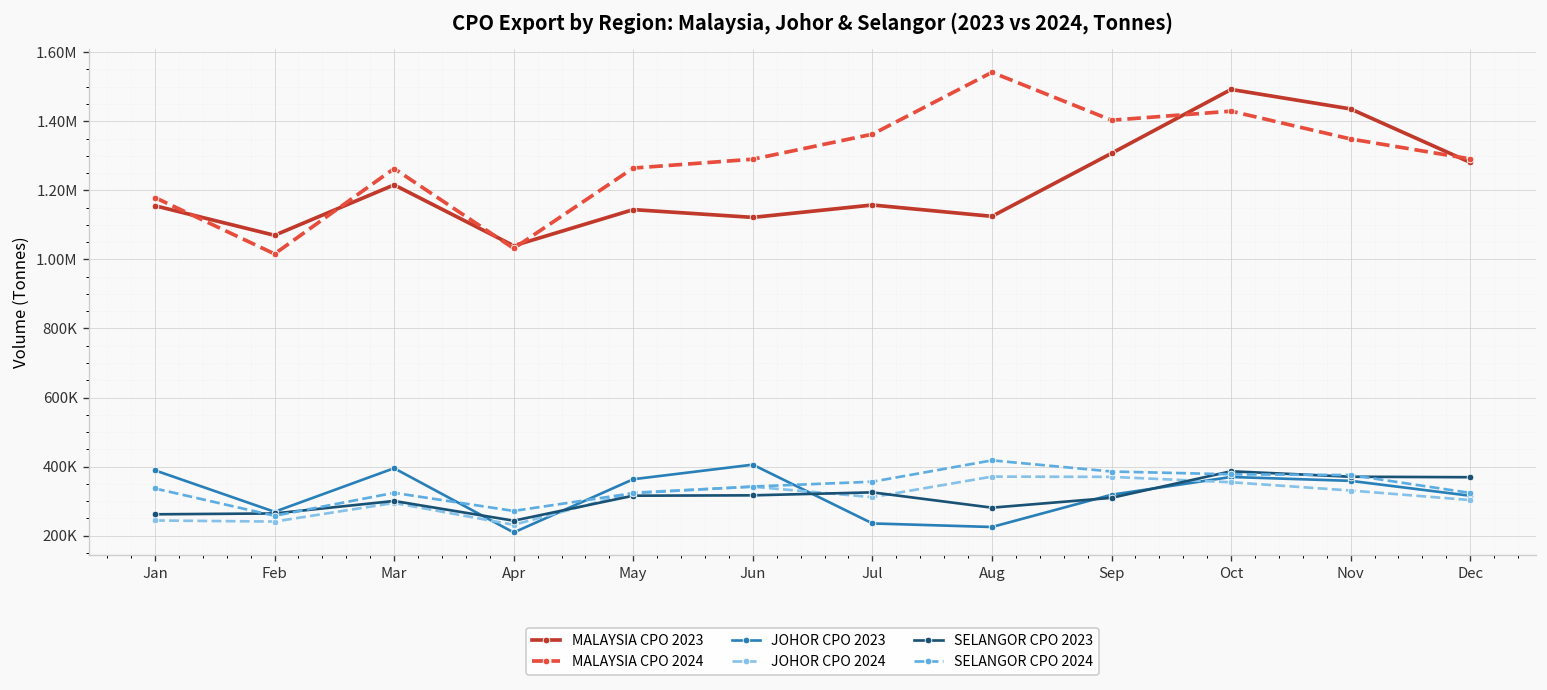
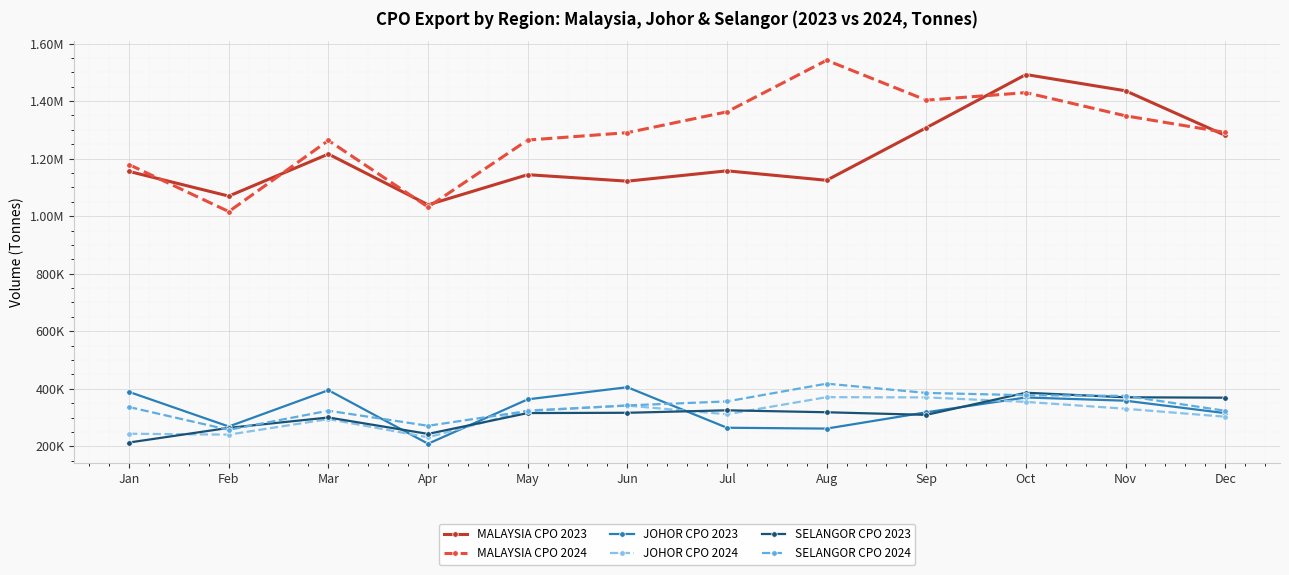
  {
    "JOHOR CPO 2023": {
      "Jan": 390000,
      "Mar": 400000,
      "Apr": 210000,
      "May": 360000,
      "Jun": 410000,
-     "Jul": 240000,
-     "Aug": 230000,
+     "Jul": 260000,
+     "Aug": 260000,
      "Sep": 320000,
      "Nov": 360000
    },
    "SELANGOR CPO 2023": {
-     "Jan": 260000,
+     "Jan": 210000,
      "Apr": 240000,
      "Jun": 320000,
      "Jul": 330000,
-     "Aug": 280000,
+     "Aug": 320000,
      "Sep": 310000,
      "Dec": 370000
    }
  }
